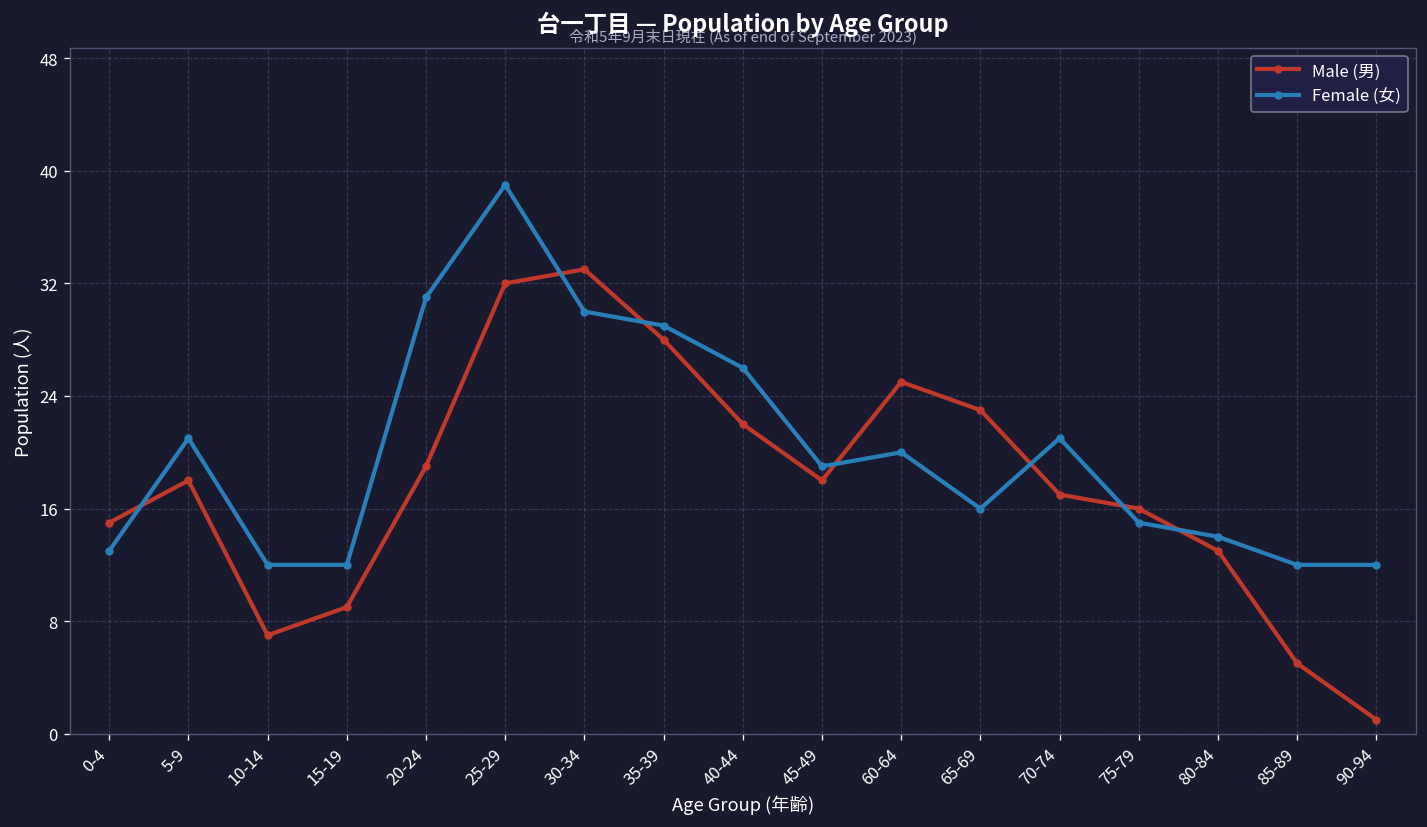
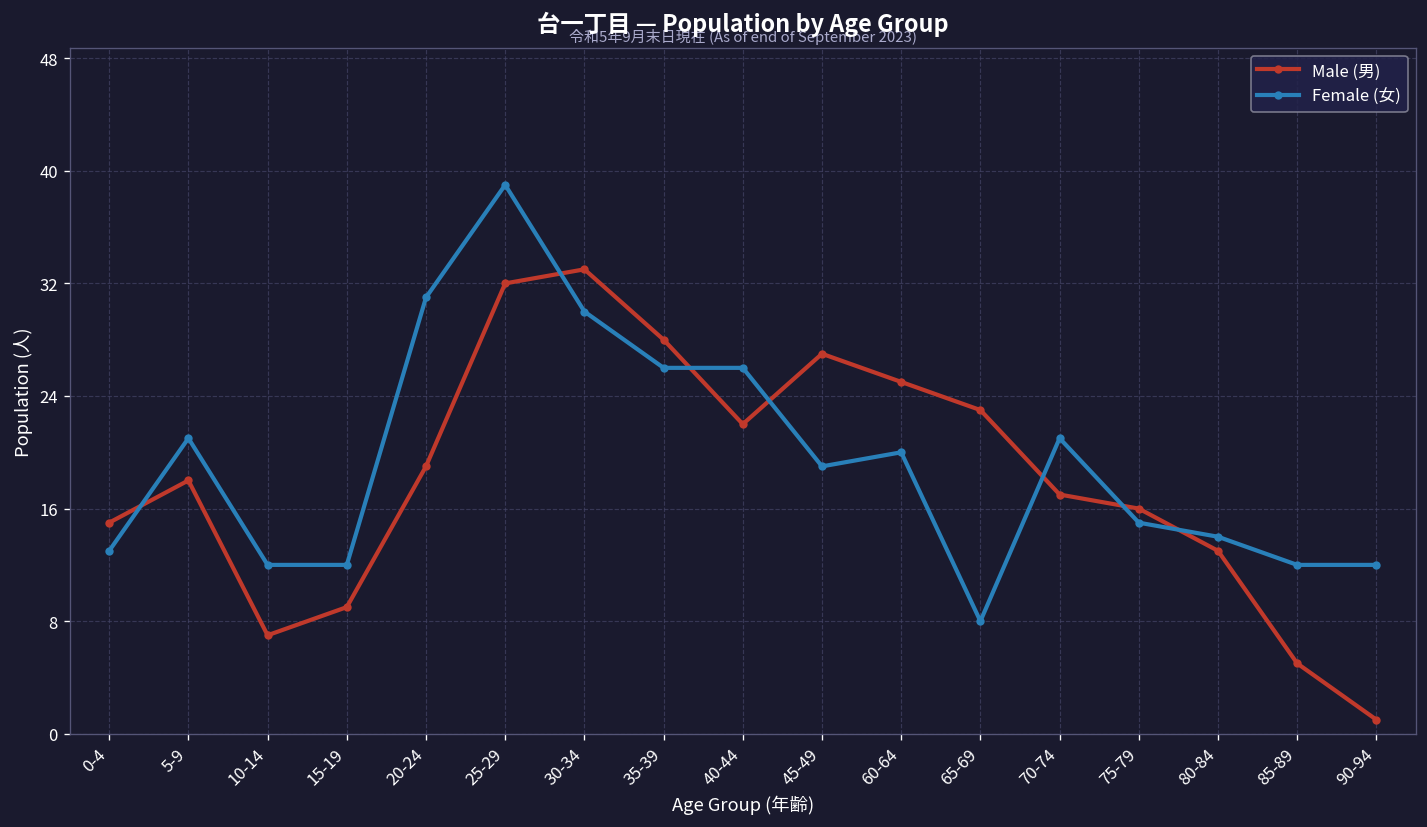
  {
    "Male (男)": {
      "0-4": 15,
      "5-9": 18,
      "10-14": 7,
      "15-19": 9,
      "20-24": 19,
      "25-29": 32,
      "30-34": 33,
      "35-39": 28,
      "40-44": 22,
-     "45-49": 18,
+     "45-49": 27,
      "60-64": 25,
      "65-69": 23,
      "70-74": 17,
      "75-79": 16,
      "80-84": 13,
      "85-89": 5,
      "90-94": 1
    },
    "Female (女)": {
      "0-4": 13,
      "5-9": 21,
      "10-14": 12,
      "15-19": 12,
      "20-24": 31,
      "25-29": 39,
      "30-34": 30,
-     "35-39": 29,
+     "35-39": 26,
      "40-44": 26,
      "45-49": 19,
      "60-64": 20,
-     "65-69": 16,
+     "65-69": 8,
      "70-74": 21,
      "75-79": 15,
      "80-84": 14,
      "85-89": 12,
      "90-94": 12
    }
  }
